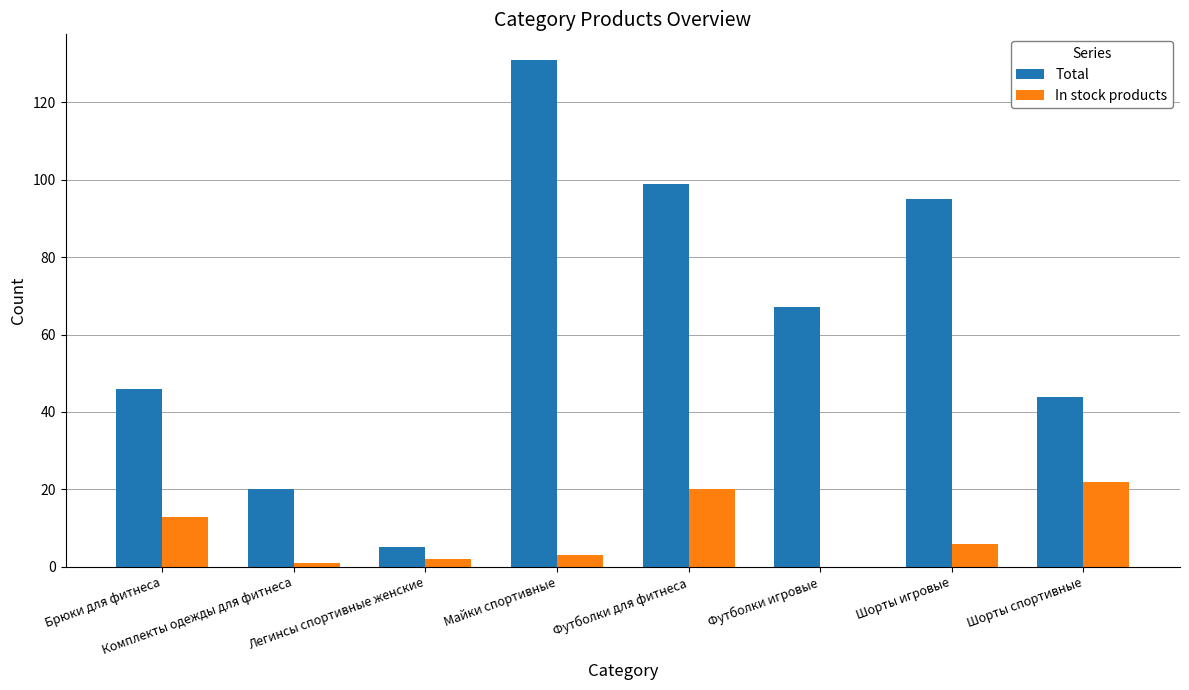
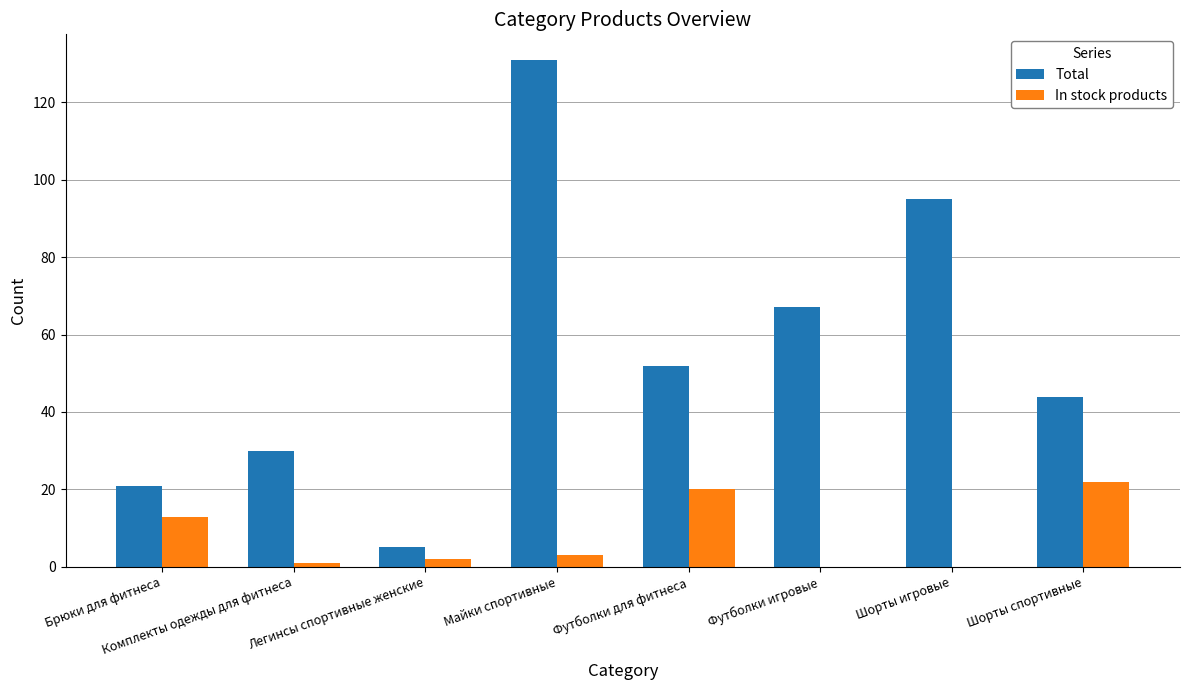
  {
    "Total": {
-     "Брюки для фитнеса": 46,
-     "Комплекты одежды для фитнеса": 20,
+     "Брюки для фитнеса": 21,
+     "Комплекты одежды для фитнеса": 30,
      "Легинсы спортивные женские": 5,
      "Майки спортивные": 131,
-     "Футболки для фитнеса": 99,
+     "Футболки для фитнеса": 52,
      "Футболки игровые": 67,
      "Шорты игровые": 95,
      "Шорты спортивные": 44
    },
    "In stock products": {
      "Брюки для фитнеса": 13,
      "Комплекты одежды для фитнеса": 1,
      "Легинсы спортивные женские": 2,
      "Майки спортивные": 3,
      "Футболки для фитнеса": 20,
      "Футболки игровые": 0,
-     "Шорты игровые": 6,
+     "Шорты игровые": 0,
      "Шорты спортивные": 22
    }
  }
